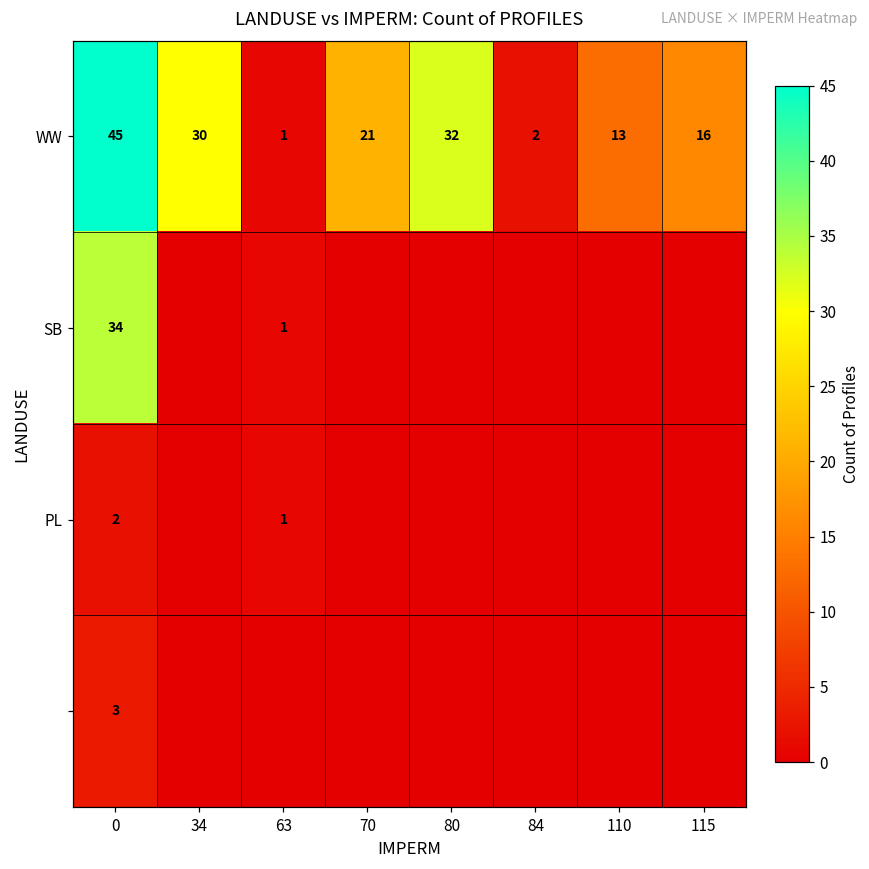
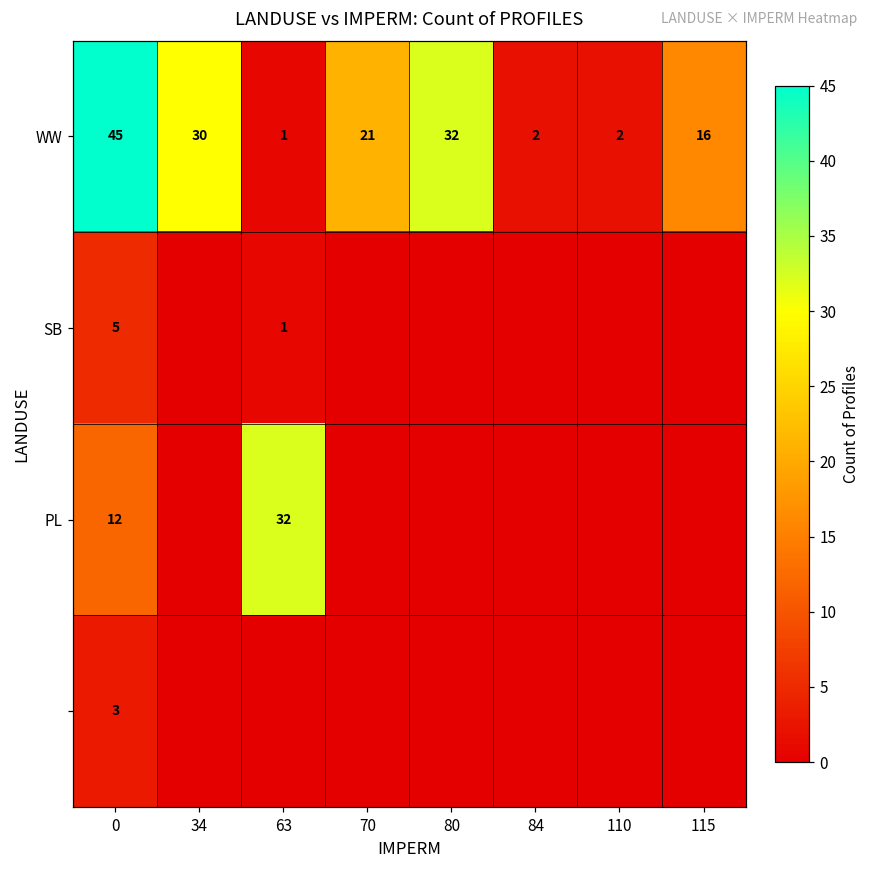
  {
    "WW": {
      "0": 45,
      "34": 30,
      "63": 1,
      "70": 21,
      "80": 32,
      "84": 2,
-     "110": 13,
+     "110": 2,
      "115": 16
    },
    "SB": {
-     "0": 34,
+     "0": 5,
      "63": 1
    },
    "PL": {
-     "0": 2,
-     "63": 1
+     "0": 12,
+     "63": 32
    }
  }
